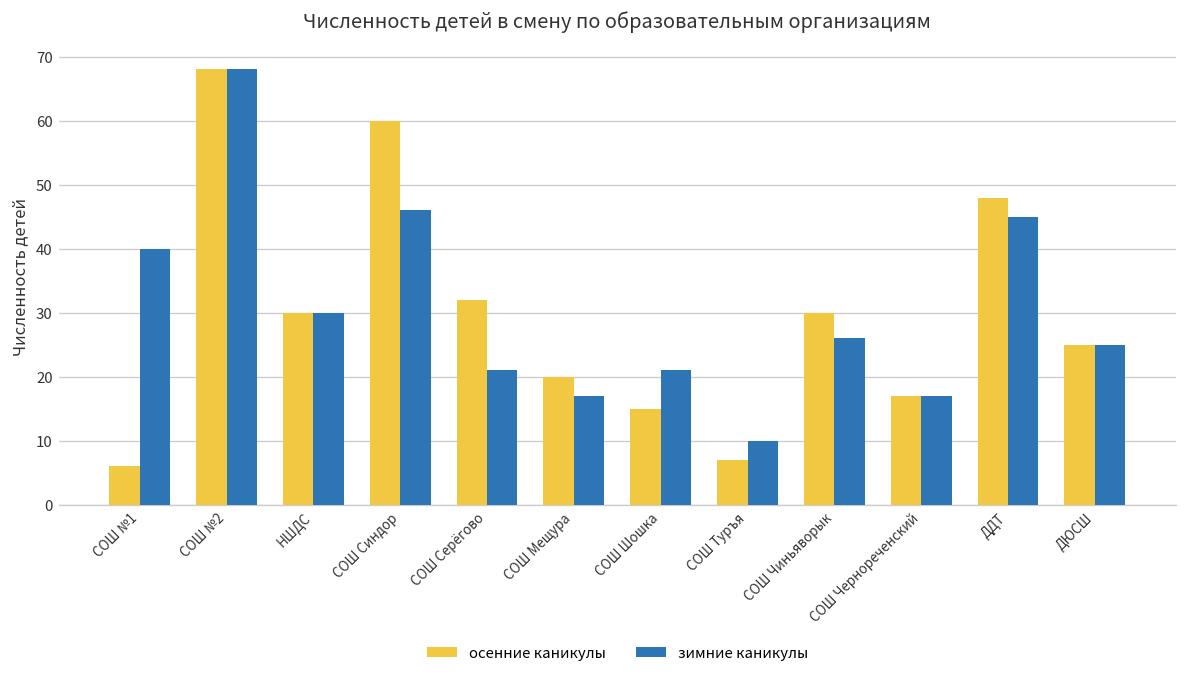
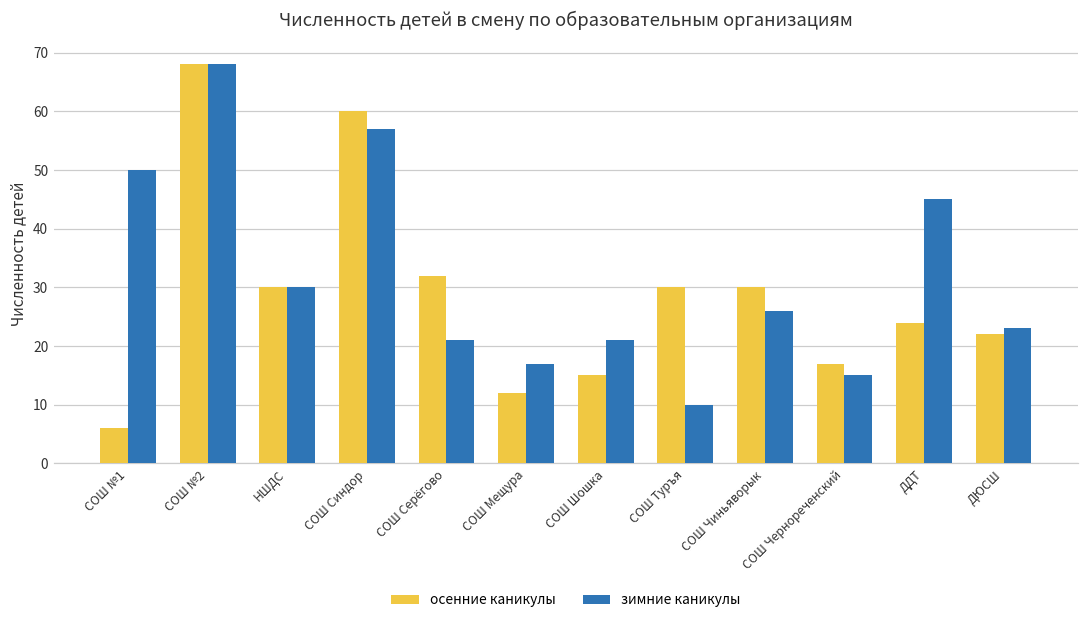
  {
    "осенние каникулы": {
      "СОШ №1": 6,
      "СОШ №2": 68,
      "НШДС": 30,
      "СОШ Синдор": 60,
      "СОШ Серёгово": 32,
-     "СОШ Мещура": 20,
+     "СОШ Мещура": 12,
      "СОШ Шошка": 15,
-     "СОШ Туръя": 7,
+     "СОШ Туръя": 30,
      "СОШ Чиньяворык": 30,
      "СОШ Чернореченский": 17,
-     "ДДТ": 48,
-     "ДЮСШ": 25
+     "ДДТ": 24,
+     "ДЮСШ": 22
    },
    "зимние каникулы": {
-     "СОШ №1": 40,
+     "СОШ №1": 50,
      "СОШ №2": 68,
      "НШДС": 30,
-     "СОШ Синдор": 46,
+     "СОШ Синдор": 57,
      "СОШ Серёгово": 21,
      "СОШ Мещура": 17,
      "СОШ Шошка": 21,
      "СОШ Туръя": 10,
      "СОШ Чиньяворык": 26,
-     "СОШ Чернореченский": 17,
+     "СОШ Чернореченский": 15,
      "ДДТ": 45,
-     "ДЮСШ": 25
+     "ДЮСШ": 23
    }
  }
